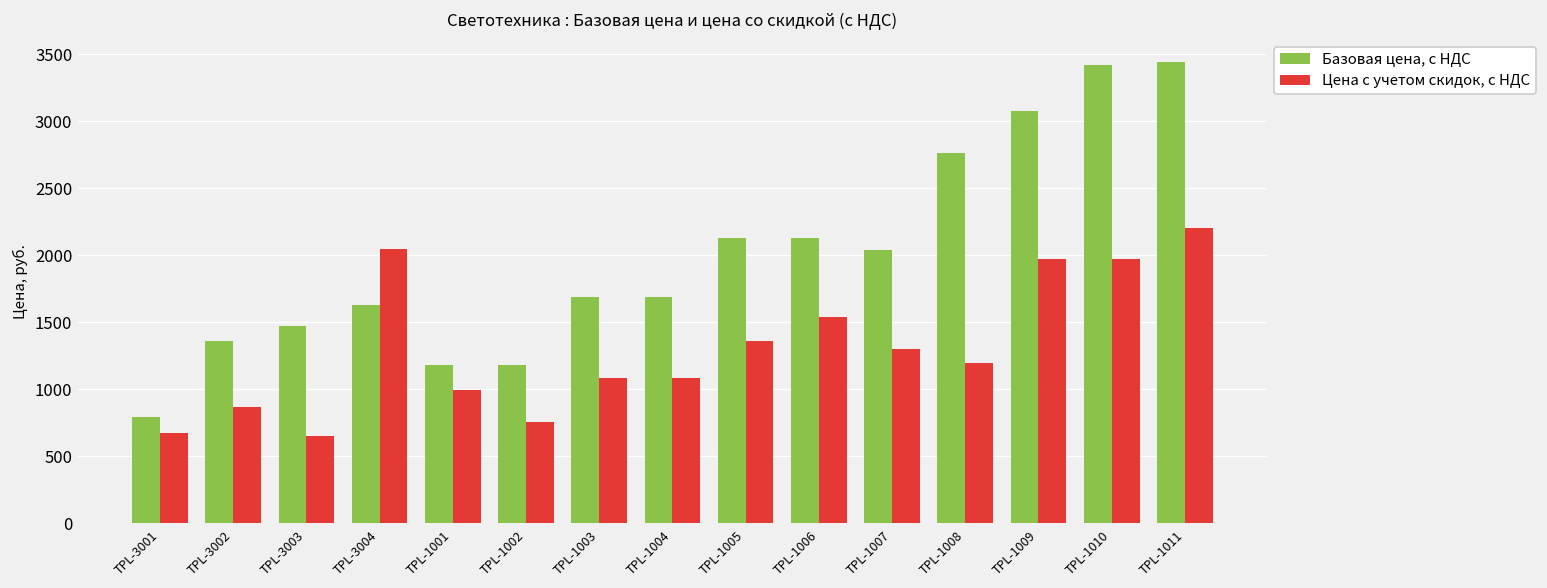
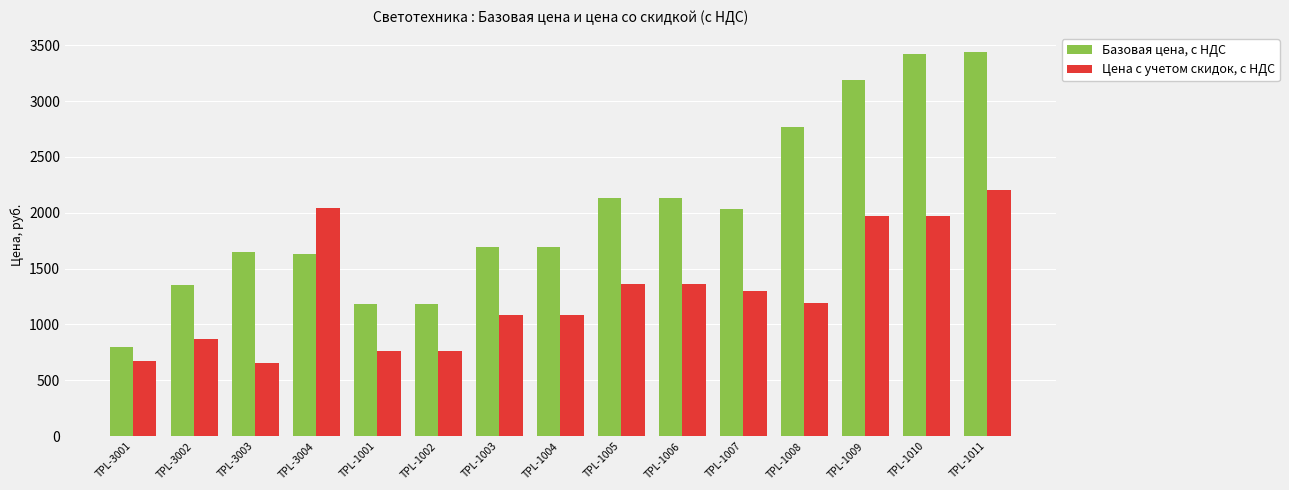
  {
    "Базовая цена, с НДС": {
      "TPL-3001": 800,
      "TPL-3002": 1360,
-     "TPL-3003": 1470,
+     "TPL-3003": 1650,
      "TPL-3004": 1630,
      "TPL-1001": 1190,
      "TPL-1002": 1190,
      "TPL-1003": 1690,
      "TPL-1004": 1690,
      "TPL-1005": 2130,
      "TPL-1006": 2130,
      "TPL-1007": 2040,
      "TPL-1008": 2770,
-     "TPL-1009": 3080,
+     "TPL-1009": 3190,
      "TPL-1010": 3420,
      "TPL-1011": 3440
    },
    "Цена с учетом скидок, с НДС": {
      "TPL-3001": 670,
      "TPL-3002": 870,
      "TPL-3003": 650,
      "TPL-3004": 2050,
-     "TPL-1001": 1000,
+     "TPL-1001": 760,
      "TPL-1002": 760,
      "TPL-1003": 1080,
      "TPL-1004": 1080,
      "TPL-1005": 1360,
-     "TPL-1006": 1540,
+     "TPL-1006": 1360,
      "TPL-1007": 1300,
      "TPL-1008": 1190,
      "TPL-1009": 1970,
      "TPL-1010": 1970,
      "TPL-1011": 2200
    }
  }
